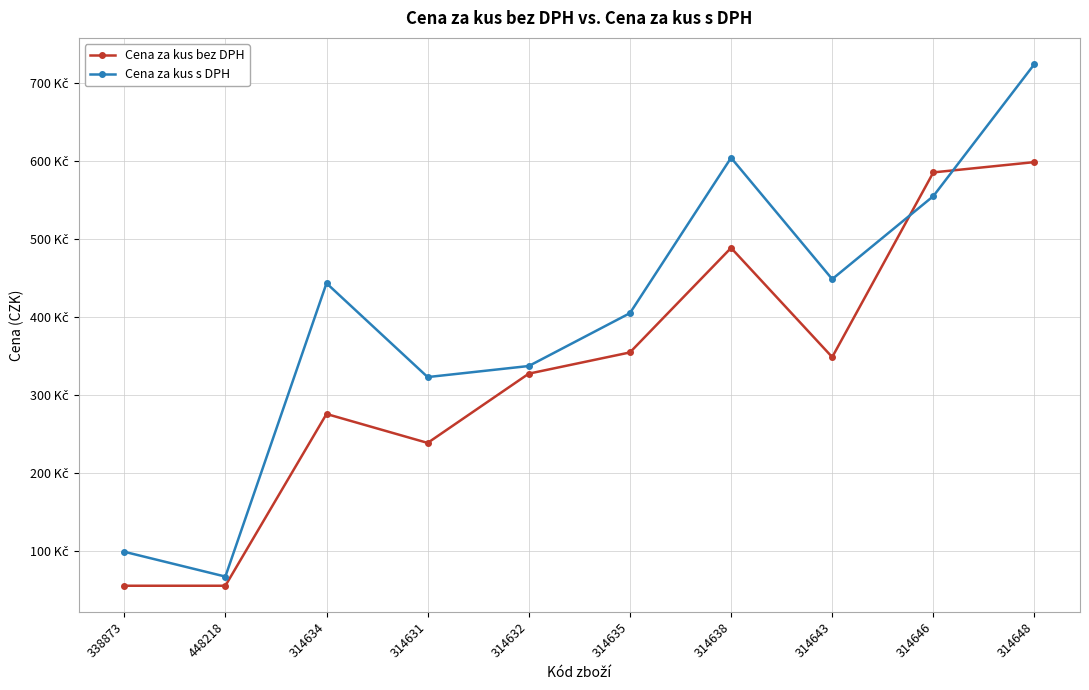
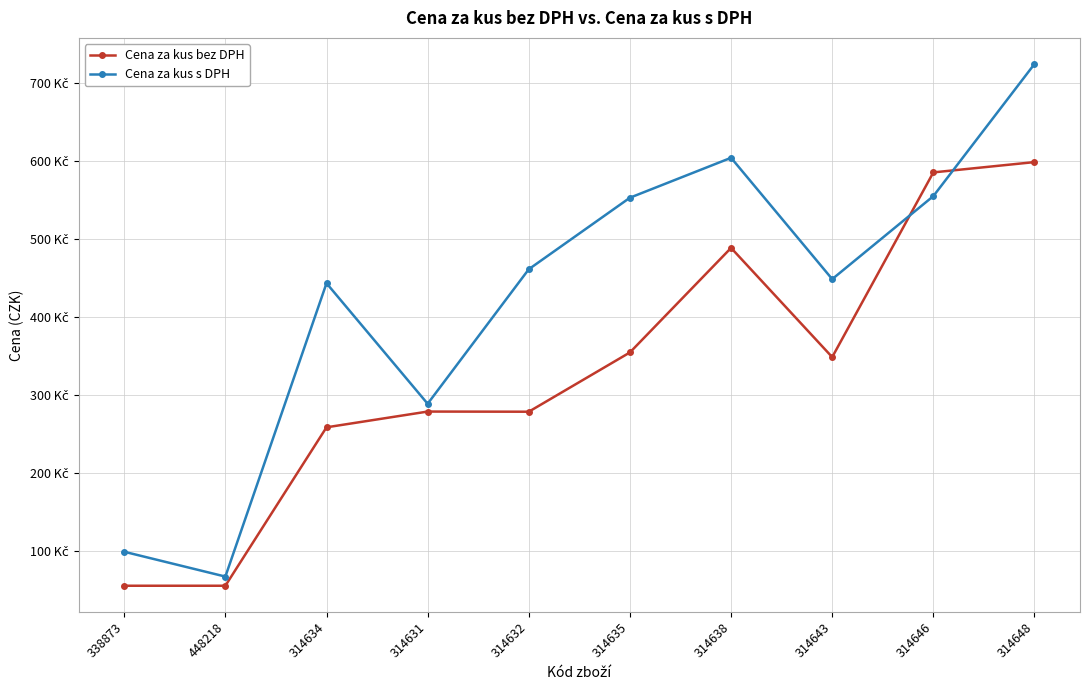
  {
    "Cena za kus bez DPH": {
      "338873": "60 Kč",
      "448218": "60 Kč",
-     "314634": "280 Kč",
-     "314631": "240 Kč",
-     "314632": "330 Kč",
+     "314634": "260 Kč",
+     "314631": "280 Kč",
+     "314632": "280 Kč",
      "314635": "360 Kč",
      "314638": "490 Kč",
      "314643": "350 Kč",
      "314646": "590 Kč",
      "314648": "600 Kč"
    },
    "Cena za kus s DPH": {
      "338873": "100 Kč",
      "448218": "70 Kč",
      "314634": "440 Kč",
-     "314631": "320 Kč",
-     "314632": "340 Kč",
-     "314635": "410 Kč",
+     "314631": "290 Kč",
+     "314632": "460 Kč",
+     "314635": "550 Kč",
      "314638": "600 Kč",
      "314643": "450 Kč",
      "314646": "560 Kč",
      "314648": "720 Kč"
    }
  }
